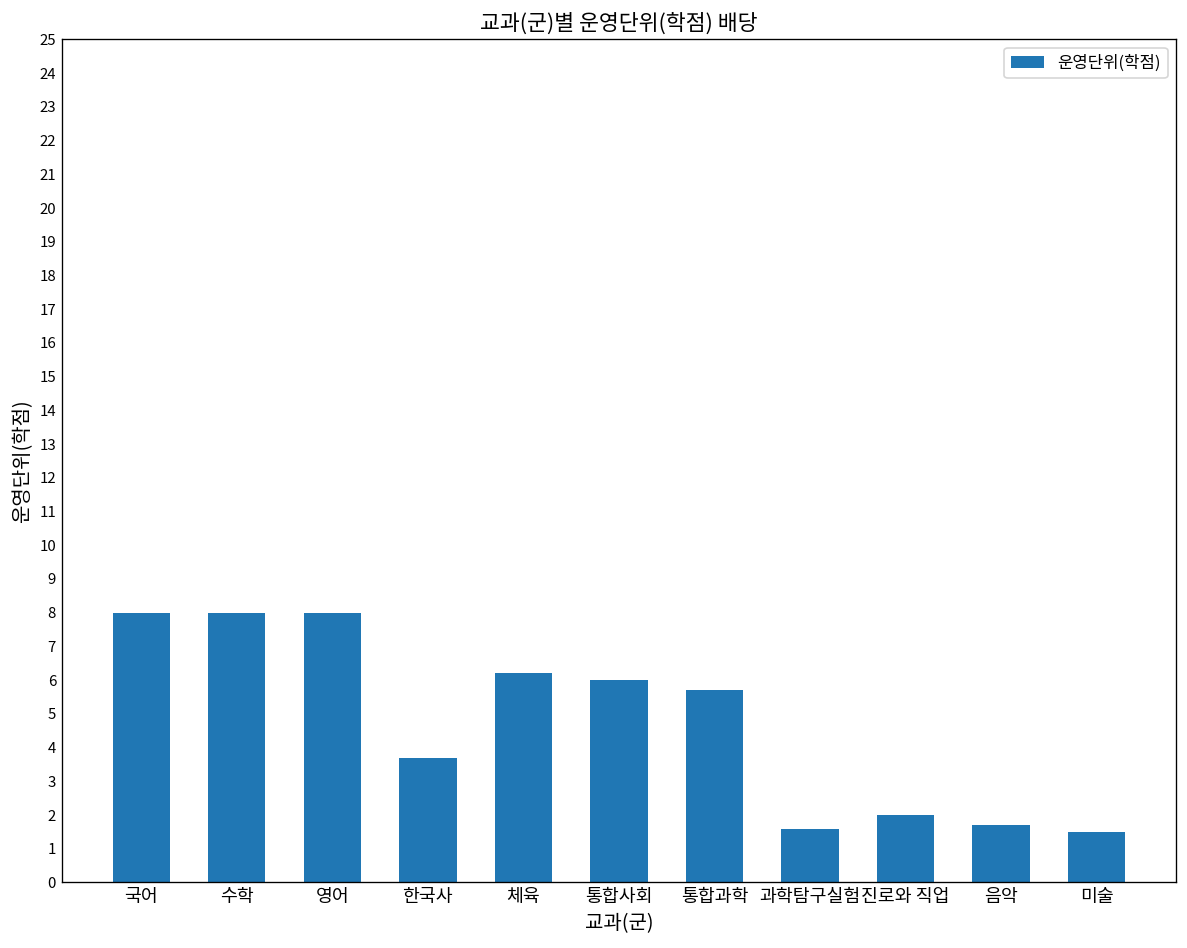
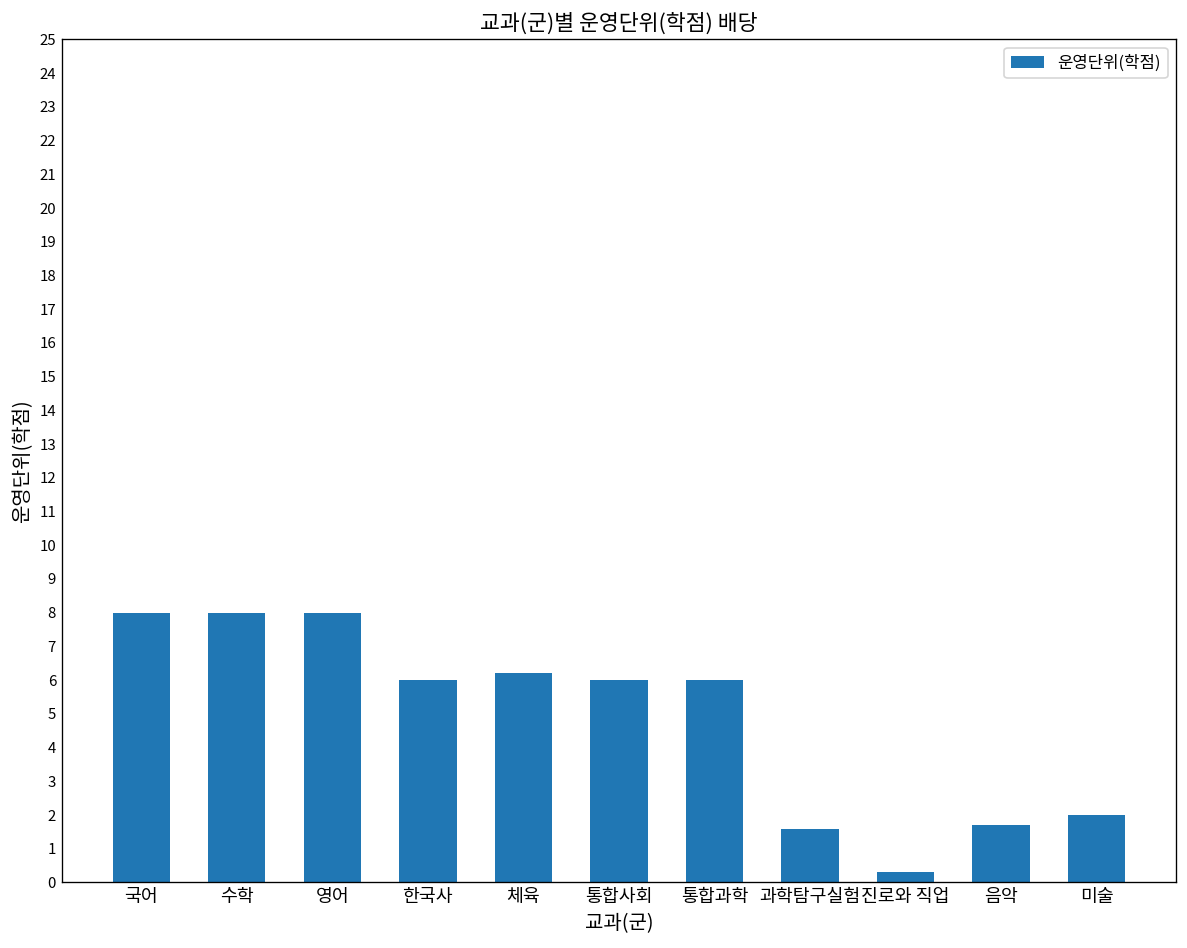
  {
    "국어": 8.0,
    "수학": 8.0,
    "영어": 8.0,
-   "한국사": 3.7,
+   "한국사": 6.0,
    "체육": 6.2,
    "통합사회": 6.0,
-   "통합과학": 5.7,
+   "통합과학": 6.0,
    "과학탐구실험": 1.6,
-   "진로와 직업": 2.0,
+   "진로와 직업": 0.3,
    "음악": 1.7,
-   "미술": 1.5
+   "미술": 2.0
  }
